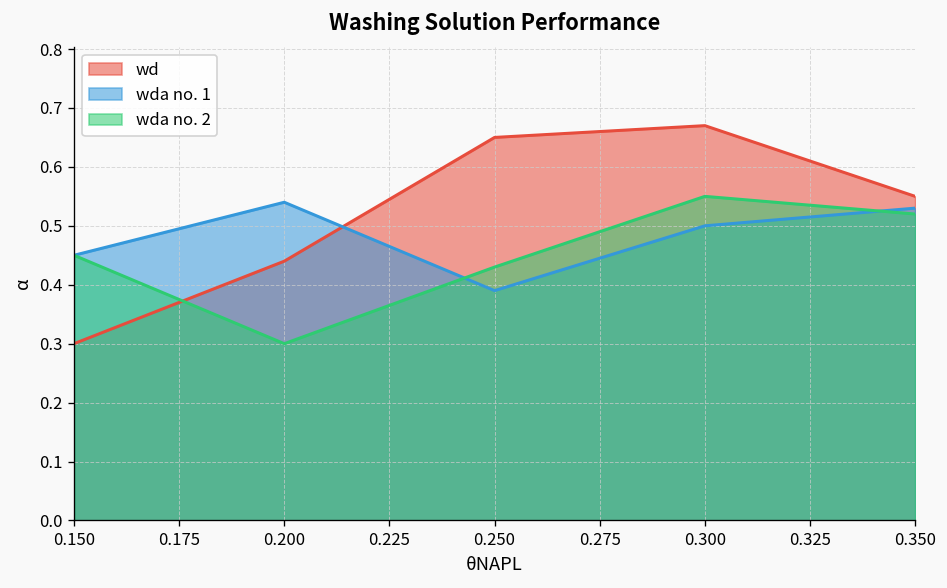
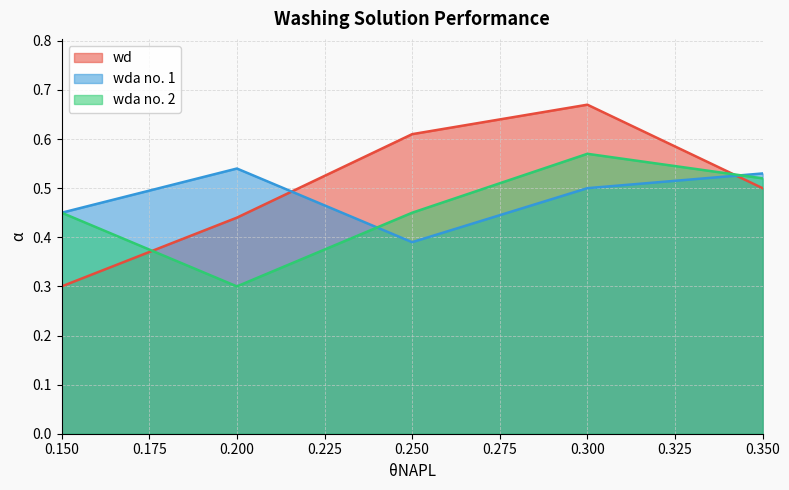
  {
    "wd": {
      "0.150": 0.30,
      "0.200": 0.44,
-     "0.250": 0.65,
+     "0.250": 0.61,
      "0.300": 0.67,
-     "0.350": 0.55
+     "0.350": 0.50
    },
    "wda no. 1": {
      "0.200": 0.54,
      "0.250": 0.39,
      "0.300": 0.50,
      "0.350": 0.53
    },
    "wda no. 2": {
      "0.200": 0.30,
-     "0.250": 0.43,
-     "0.300": 0.55,
+     "0.250": 0.45,
+     "0.300": 0.57,
      "0.350": 0.52
    }
  }
